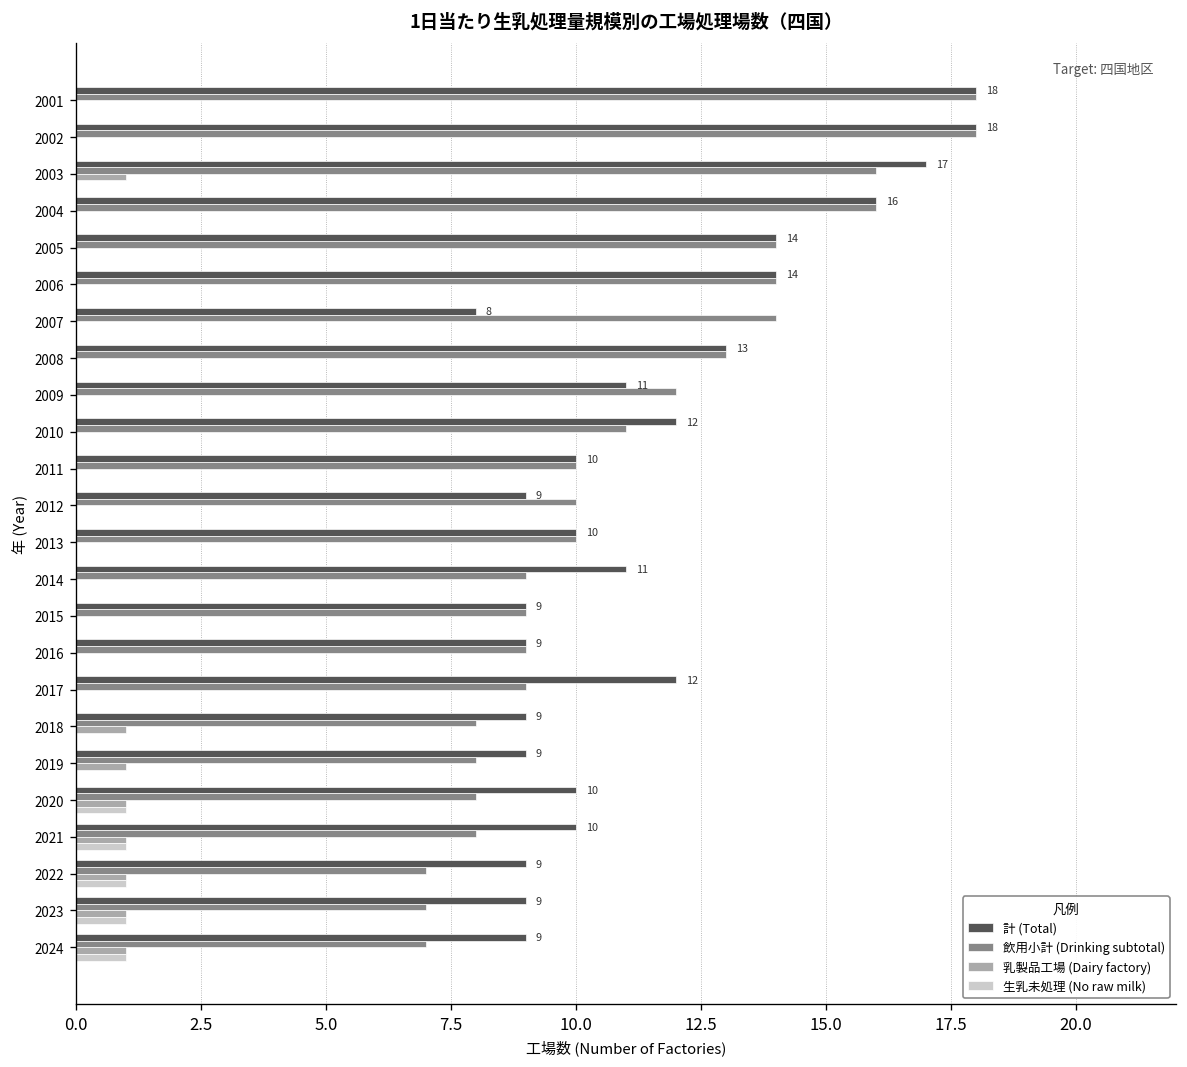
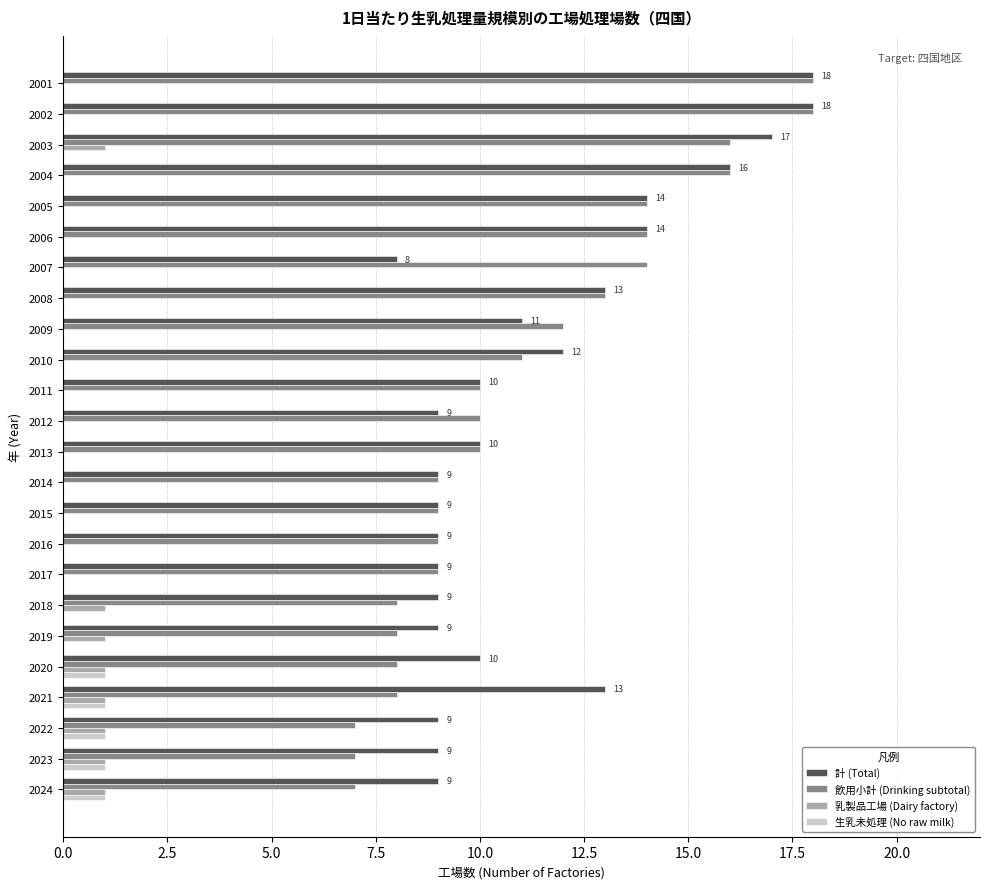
  {
    "計 (Total)": {
      "2001": 18,
      "2002": 18,
      "2003": 17,
      "2004": 16,
      "2005": 14,
      "2006": 14,
      "2007": 8,
      "2008": 13,
      "2009": 11,
      "2010": 12,
      "2011": 10,
      "2012": 9,
      "2013": 10,
-     "2014": 11,
+     "2014": 9,
      "2015": 9,
      "2016": 9,
-     "2017": 12,
+     "2017": 9,
      "2018": 9,
      "2019": 9,
      "2020": 10,
-     "2021": 10,
+     "2021": 13,
      "2022": 9,
      "2023": 9,
      "2024": 9
    }
  }
